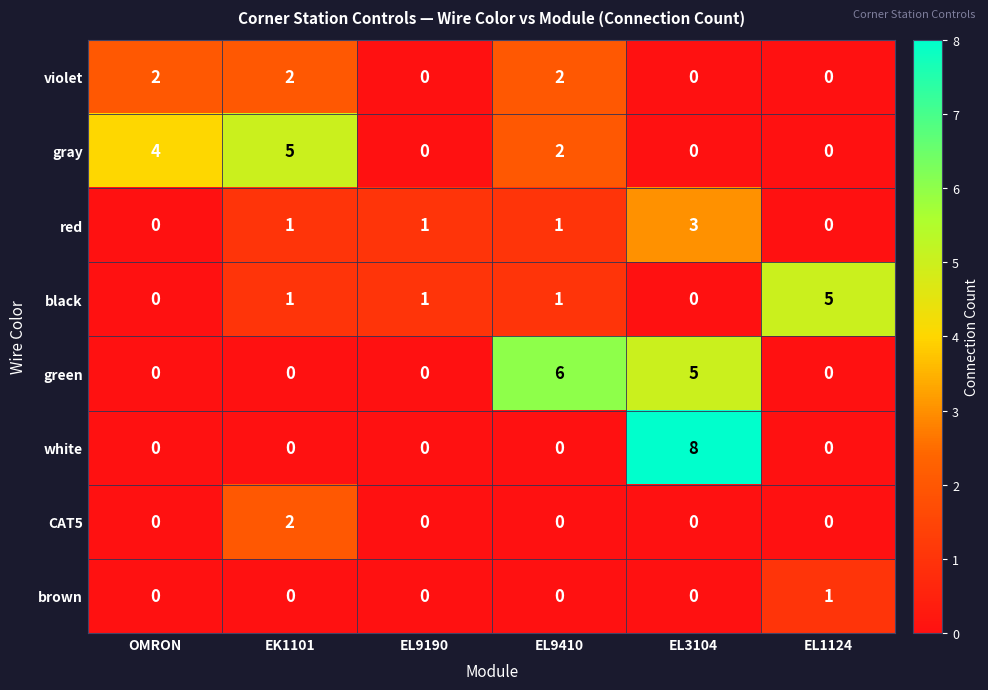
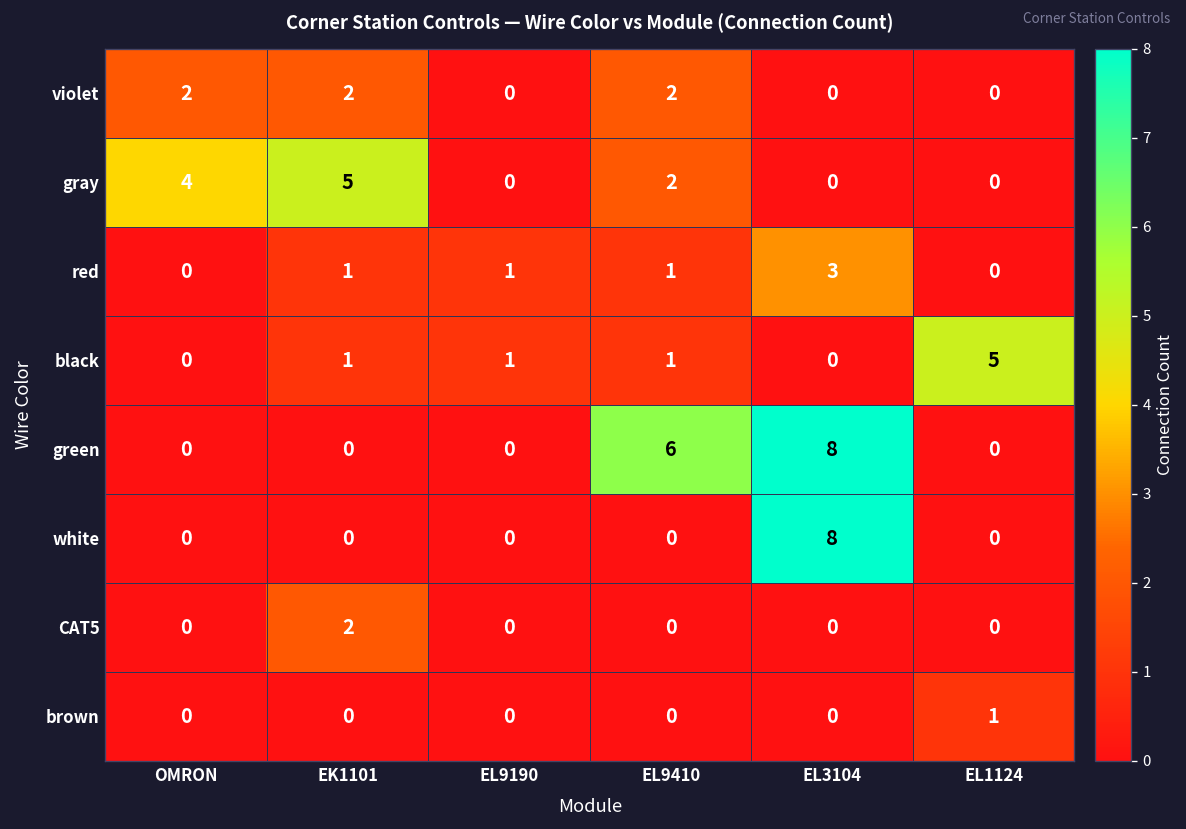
  {
    "violet": {
      "OMRON": 2,
      "EK1101": 2,
      "EL9190": 0,
      "EL9410": 2,
      "EL3104": 0,
      "EL1124": 0
    },
    "gray": {
      "OMRON": 4,
      "EK1101": 5,
      "EL9190": 0,
      "EL9410": 2,
      "EL3104": 0,
      "EL1124": 0
    },
    "red": {
      "OMRON": 0,
      "EK1101": 1,
      "EL9190": 1,
      "EL9410": 1,
      "EL3104": 3,
      "EL1124": 0
    },
    "black": {
      "OMRON": 0,
      "EK1101": 1,
      "EL9190": 1,
      "EL9410": 1,
      "EL3104": 0,
      "EL1124": 5
    },
    "green": {
      "OMRON": 0,
      "EK1101": 0,
      "EL9190": 0,
      "EL9410": 6,
-     "EL3104": 5,
+     "EL3104": 8,
      "EL1124": 0
    },
    "white": {
      "OMRON": 0,
      "EK1101": 0,
      "EL9190": 0,
      "EL9410": 0,
      "EL3104": 8,
      "EL1124": 0
    },
    "CAT5": {
      "OMRON": 0,
      "EK1101": 2,
      "EL9190": 0,
      "EL9410": 0,
      "EL3104": 0,
      "EL1124": 0
    },
    "brown": {
      "OMRON": 0,
      "EK1101": 0,
      "EL9190": 0,
      "EL9410": 0,
      "EL3104": 0,
      "EL1124": 1
    }
  }
